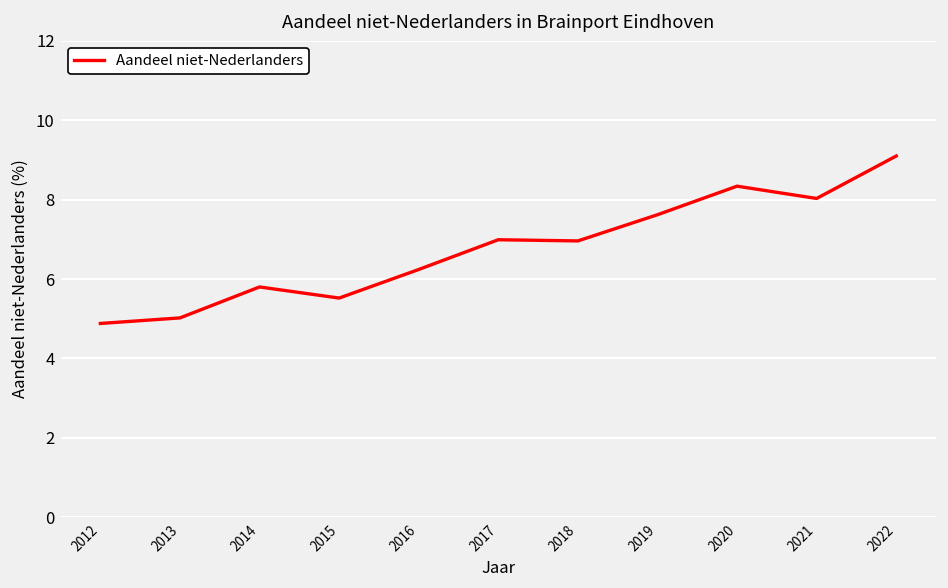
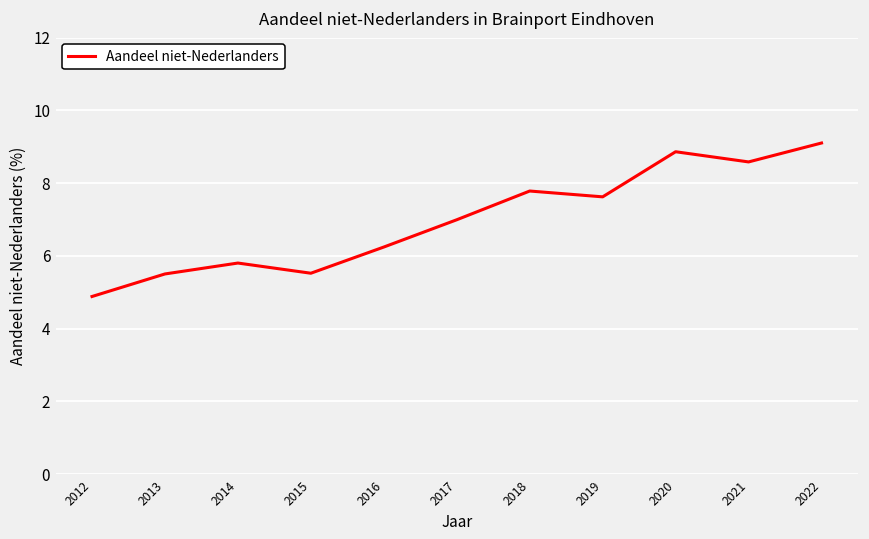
  {
    "2012": 4.9,
-   "2013": 5.0,
+   "2013": 5.5,
    "2014": 5.8,
    "2015": 5.5,
    "2016": 6.2,
    "2017": 7.0,
-   "2018": 7.0,
+   "2018": 7.8,
    "2019": 7.6,
-   "2020": 8.3,
-   "2021": 8.0,
+   "2020": 8.9,
+   "2021": 8.6,
    "2022": 9.1
  }
